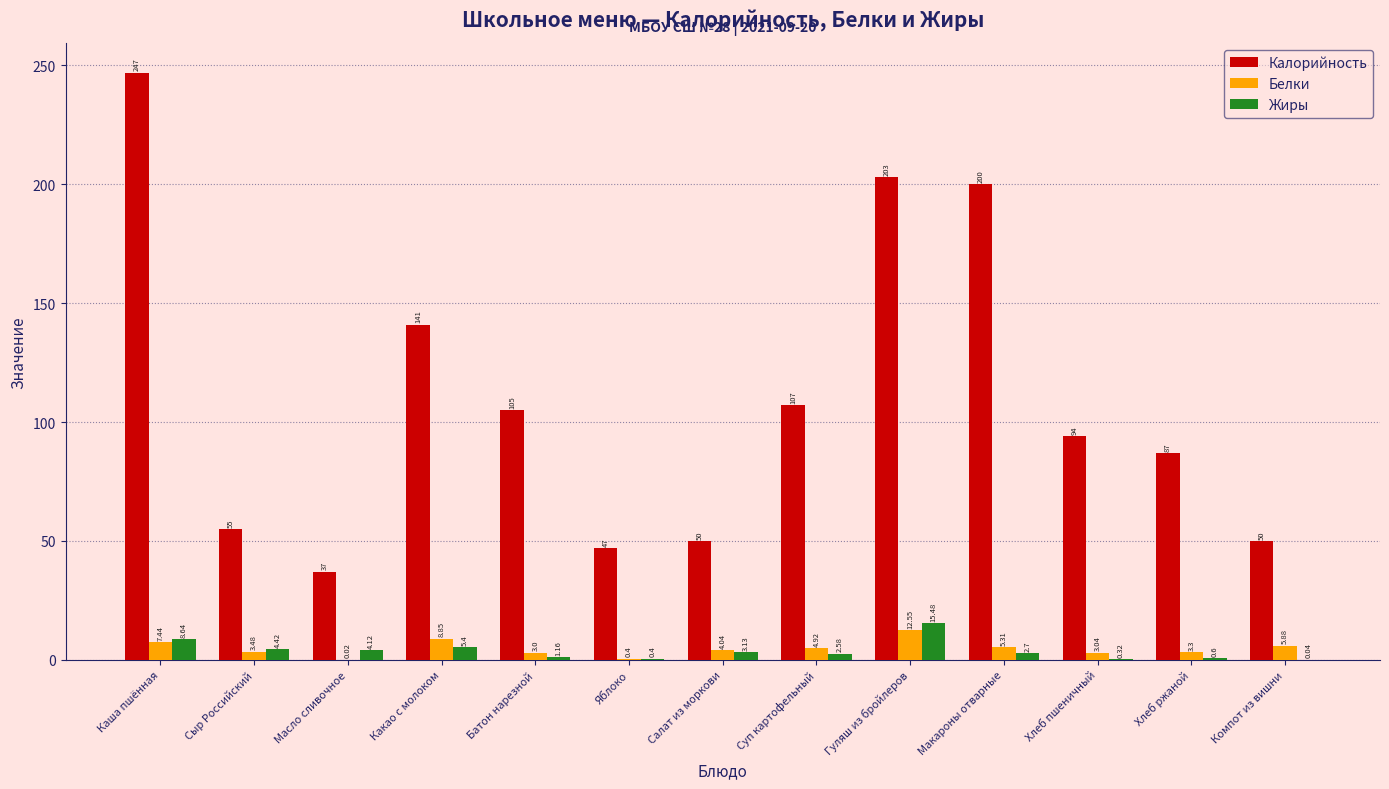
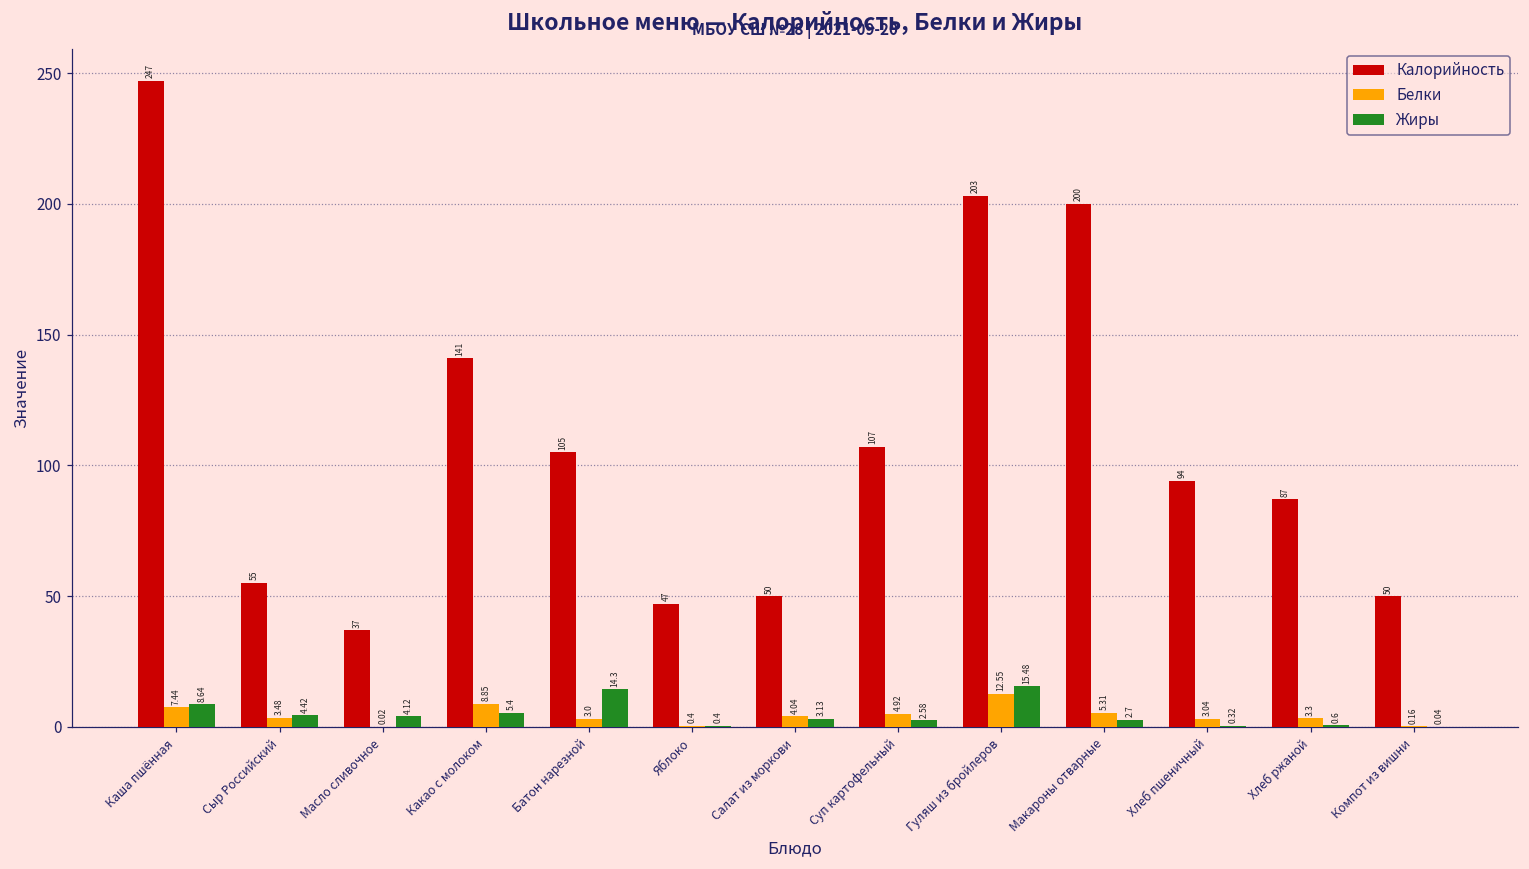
  {
    "Калорийность": {
      "Каша пшённая": 247,
      "Сыр Российский": 55,
      "Масло сливочное": 37,
      "Какао с молоком": 141,
      "Батон нарезной": 105,
      "Яблоко": 47,
      "Салат из моркови": 50,
      "Суп картофельный": 107,
      "Гуляш из бройлеров": 203,
      "Макароны отварные": 200,
      "Хлеб пшеничный": 94,
      "Хлеб ржаной": 87,
      "Компот из вишни": 50
    },
    "Белки": {
      "Каша пшённая": 7.44,
      "Сыр Российский": 3.48,
      "Масло сливочное": 0.02,
      "Какао с молоком": 8.85,
      "Батон нарезной": 3.0,
      "Яблоко": 0.4,
      "Салат из моркови": 4.04,
      "Суп картофельный": 4.92,
      "Гуляш из бройлеров": 12.55,
      "Макароны отварные": 5.31,
      "Хлеб пшеничный": 3.04,
      "Хлеб ржаной": 3.3,
-     "Компот из вишни": 5.88
+     "Компот из вишни": 0.16
    },
    "Жиры": {
      "Каша пшённая": 8.64,
      "Сыр Российский": 4.42,
      "Масло сливочное": 4.12,
      "Какао с молоком": 5.4,
-     "Батон нарезной": 1.16,
+     "Батон нарезной": 14.3,
      "Яблоко": 0.4,
      "Салат из моркови": 3.13,
      "Суп картофельный": 2.58,
      "Гуляш из бройлеров": 15.48,
      "Макароны отварные": 2.7,
      "Хлеб пшеничный": 0.32,
      "Хлеб ржаной": 0.6,
      "Компот из вишни": 0.04
    }
  }
